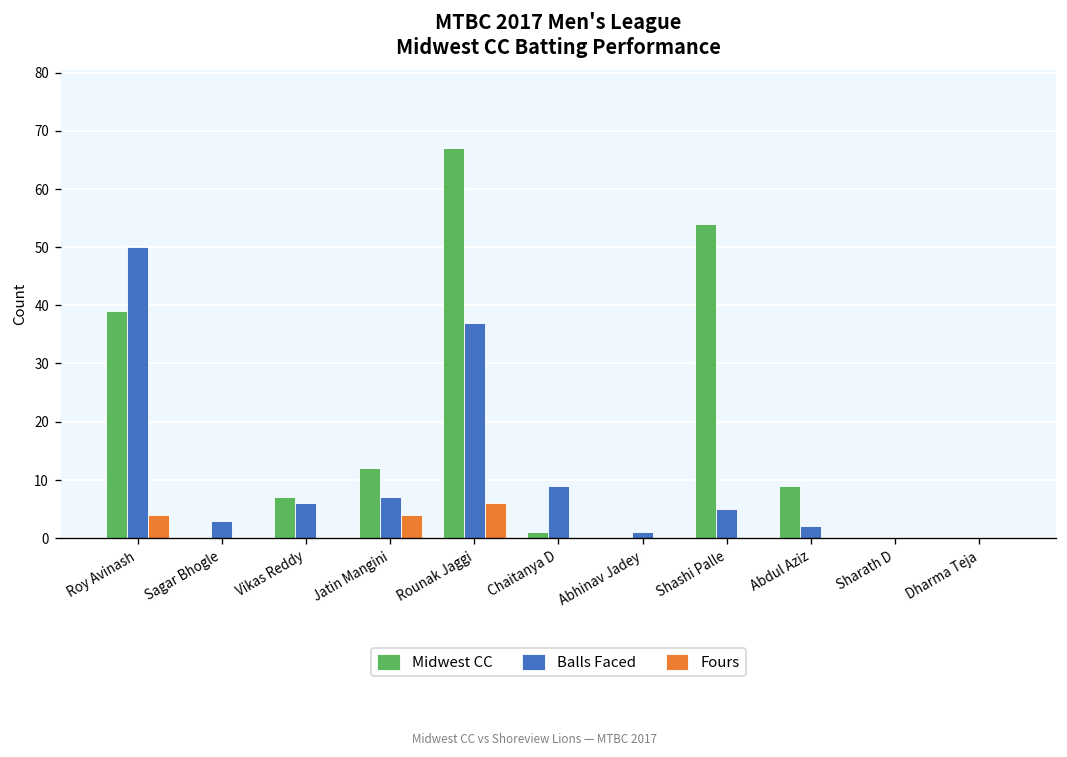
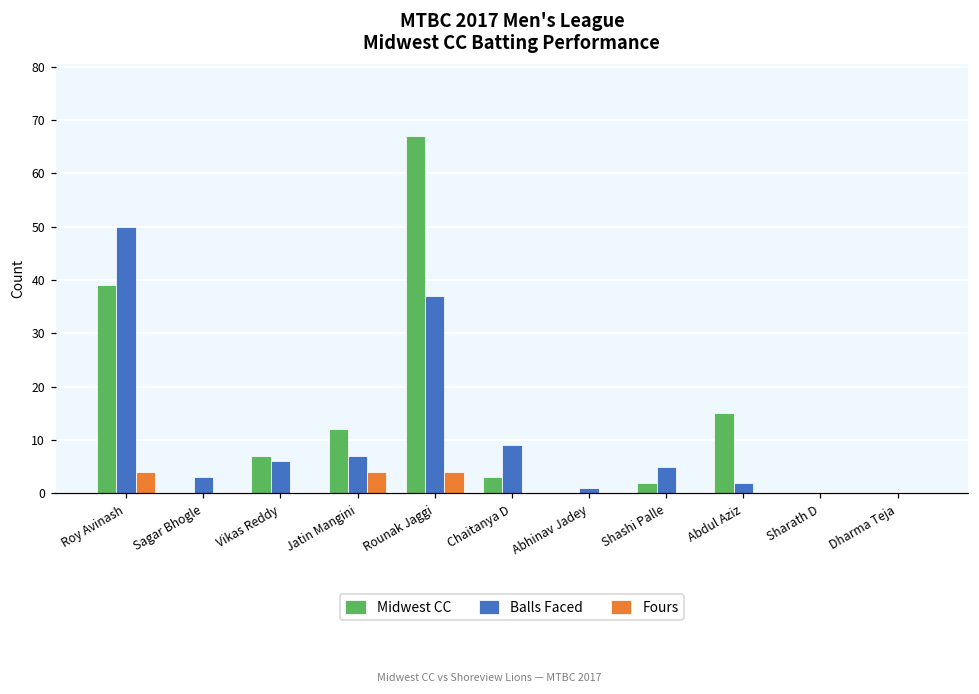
  {
    "Midwest CC": {
      "Roy Avinash": 39,
      "Sagar Bhogle": 0,
      "Vikas Reddy": 7,
      "Jatin Mangini": 12,
      "Rounak Jaggi": 67,
-     "Chaitanya D": 1,
+     "Chaitanya D": 3,
      "Abhinav Jadey": 0,
-     "Shashi Palle": 54,
-     "Abdul Aziz": 9,
+     "Shashi Palle": 2,
+     "Abdul Aziz": 15,
      "Sharath D": 0,
      "Dharma Teja": 0
    },
    "Balls Faced": {
      "Roy Avinash": 50,
      "Sagar Bhogle": 3,
      "Vikas Reddy": 6,
      "Jatin Mangini": 7,
      "Rounak Jaggi": 37,
      "Chaitanya D": 9,
      "Abhinav Jadey": 1,
      "Shashi Palle": 5,
      "Abdul Aziz": 2,
      "Sharath D": 0,
      "Dharma Teja": 0
    },
    "Fours": {
      "Roy Avinash": 4,
      "Sagar Bhogle": 0,
      "Vikas Reddy": 0,
      "Jatin Mangini": 4,
-     "Rounak Jaggi": 6,
+     "Rounak Jaggi": 4,
      "Chaitanya D": 0,
      "Abhinav Jadey": 0,
      "Shashi Palle": 0,
      "Abdul Aziz": 0,
      "Sharath D": 0,
      "Dharma Teja": 0
    }
  }
